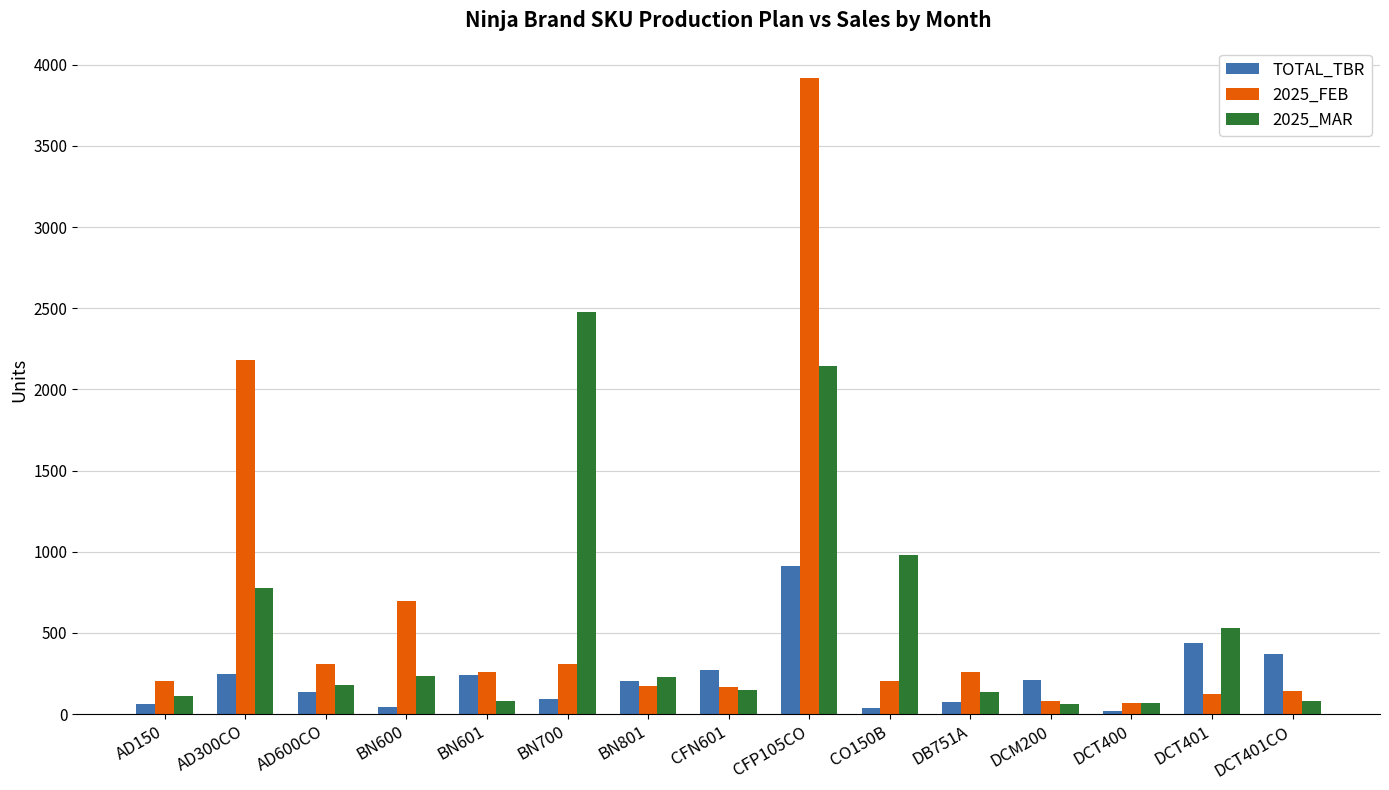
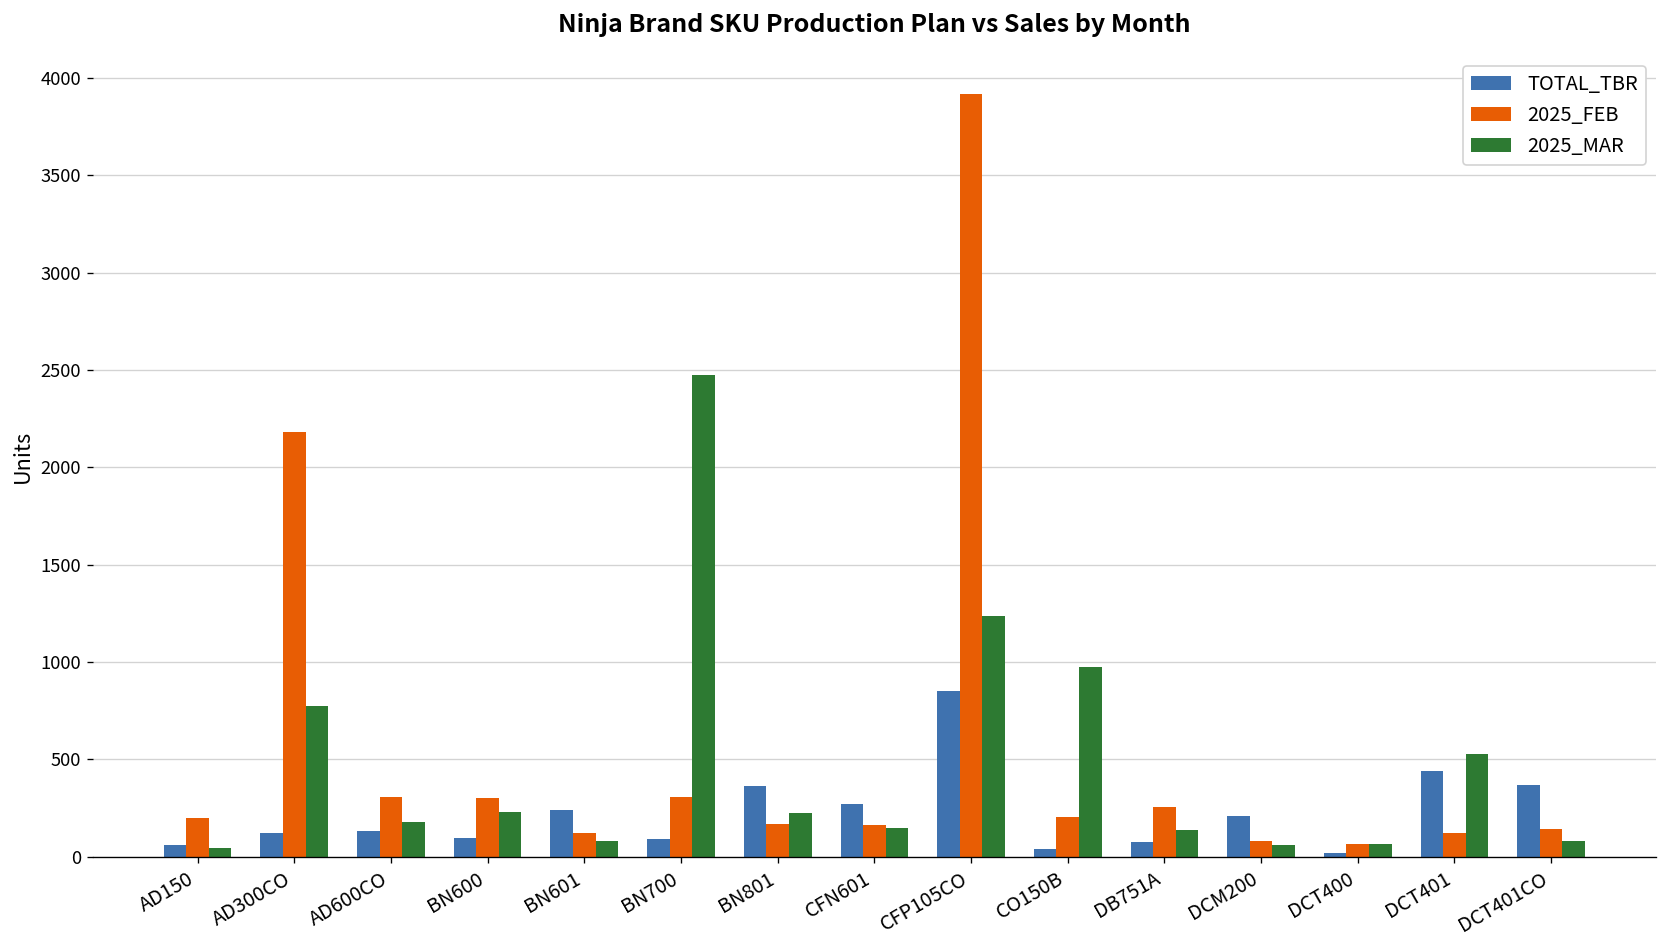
  {
    "TOTAL_TBR": {
      "AD150": 60,
-     "AD300CO": 250,
+     "AD300CO": 130,
      "AD600CO": 130,
-     "BN600": 40,
+     "BN600": 100,
      "BN601": 240,
      "BN700": 90,
-     "BN801": 200,
+     "BN801": 360,
      "CFN601": 270,
-     "CFP105CO": 910,
+     "CFP105CO": 850,
      "CO150B": 40,
      "DB751A": 80,
      "DCM200": 210,
      "DCT400": 20,
      "DCT401": 440,
      "DCT401CO": 370
    },
    "2025_FEB": {
      "AD150": 200,
      "AD300CO": 2180,
      "AD600CO": 310,
-     "BN600": 700,
-     "BN601": 260,
+     "BN600": 300,
+     "BN601": 120,
      "BN700": 310,
      "BN801": 170,
      "CFN601": 170,
      "CFP105CO": 3920,
      "CO150B": 210,
      "DB751A": 260,
      "DCM200": 80,
      "DCT400": 70,
      "DCT401": 120,
      "DCT401CO": 140
    },
    "2025_MAR": {
-     "AD150": 110,
+     "AD150": 50,
      "AD300CO": 770,
      "AD600CO": 180,
      "BN600": 230,
      "BN601": 80,
      "BN700": 2480,
      "BN801": 230,
      "CFN601": 150,
-     "CFP105CO": 2140,
+     "CFP105CO": 1240,
      "CO150B": 980,
      "DB751A": 140,
      "DCM200": 60,
      "DCT400": 70,
      "DCT401": 530,
      "DCT401CO": 80
    }
  }
